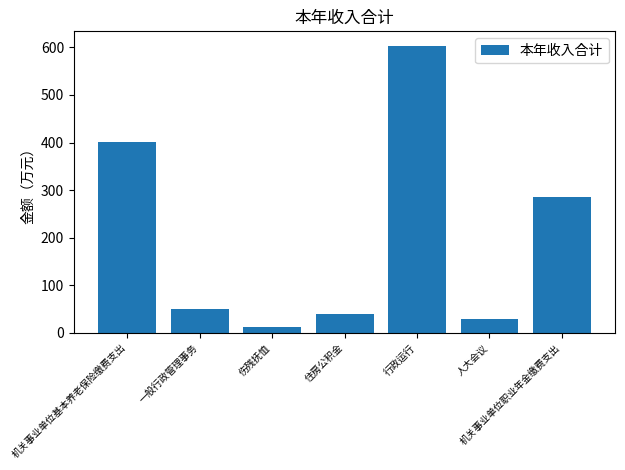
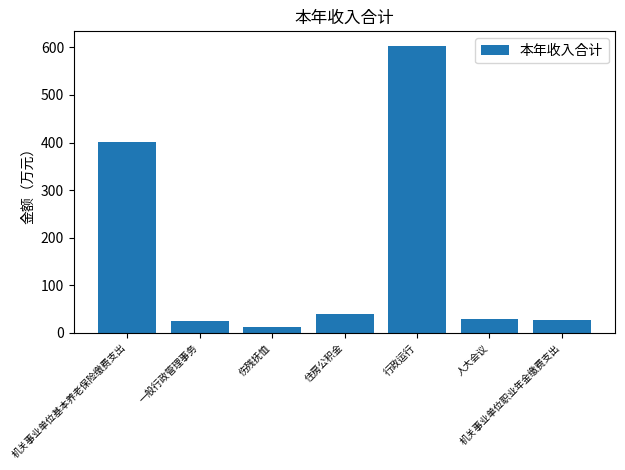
  {
    "机关事业单位基本养老保险缴费支出": 400,
-   "一般行政管理事务": 50,
+   "一般行政管理事务": 30,
    "伤残抚恤": 10,
    "住房公积金": 40,
    "行政运行": 600,
    "人大会议": 30,
-   "机关事业单位职业年金缴费支出": 290
+   "机关事业单位职业年金缴费支出": 30
  }
